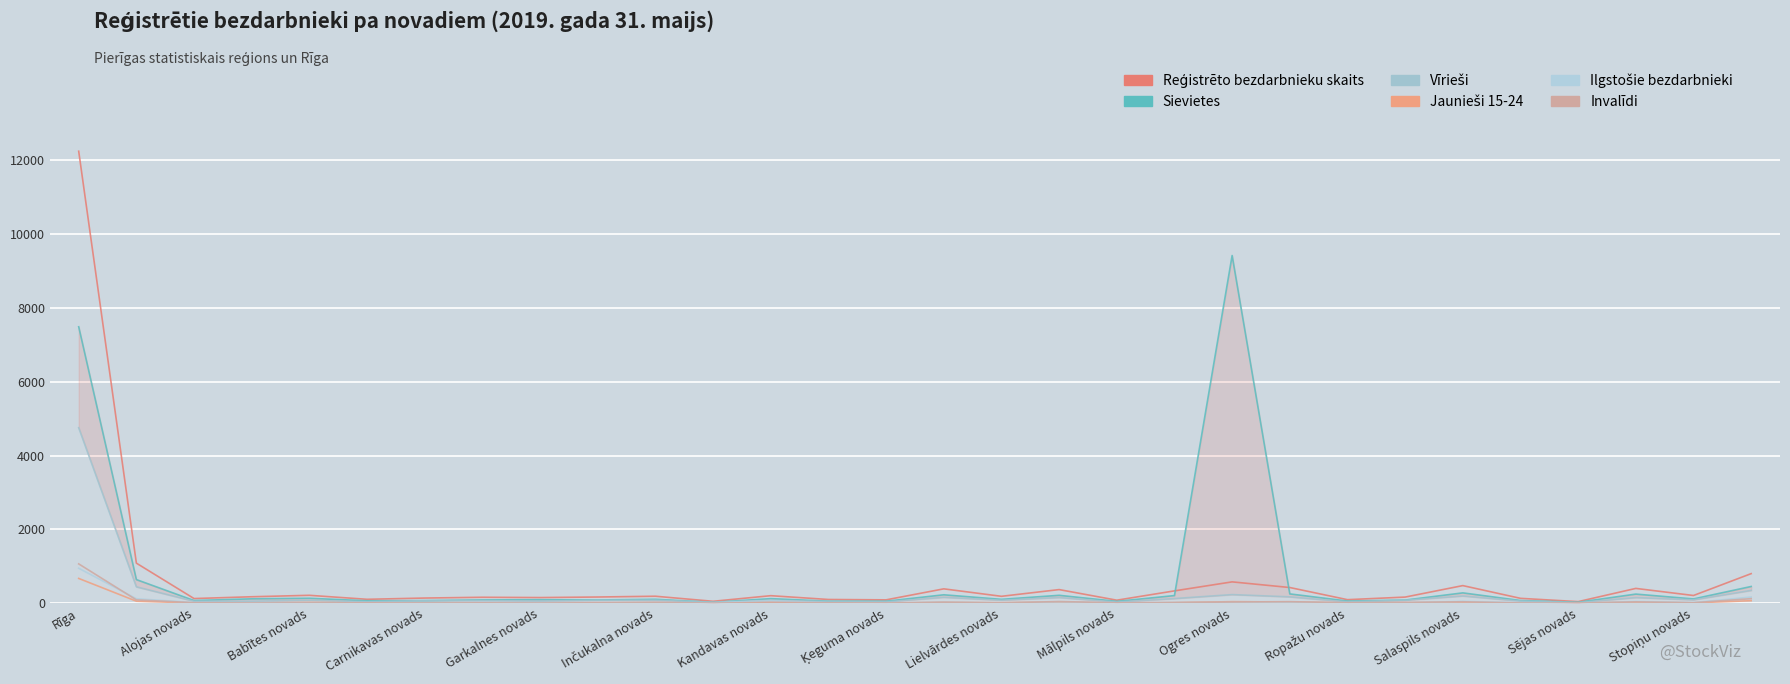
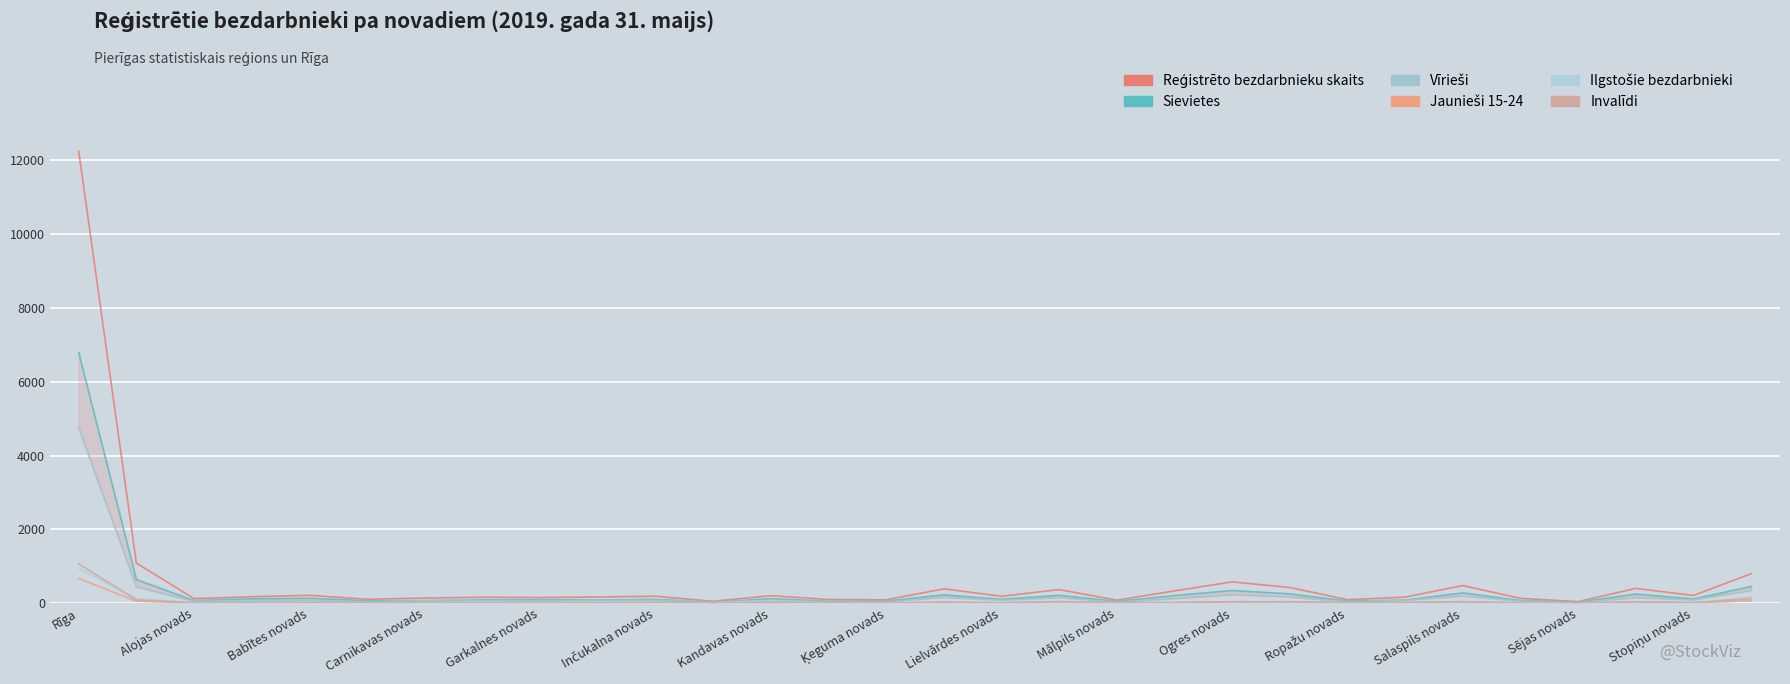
  {
    "Sievietes": {
-     "Rīga": 7500,
-     "Ogres novads": 9400,
+     "Rīga": 6800,
+     "Ogres novads": 300,
      "Salaspils novads": 300
    }
  }
